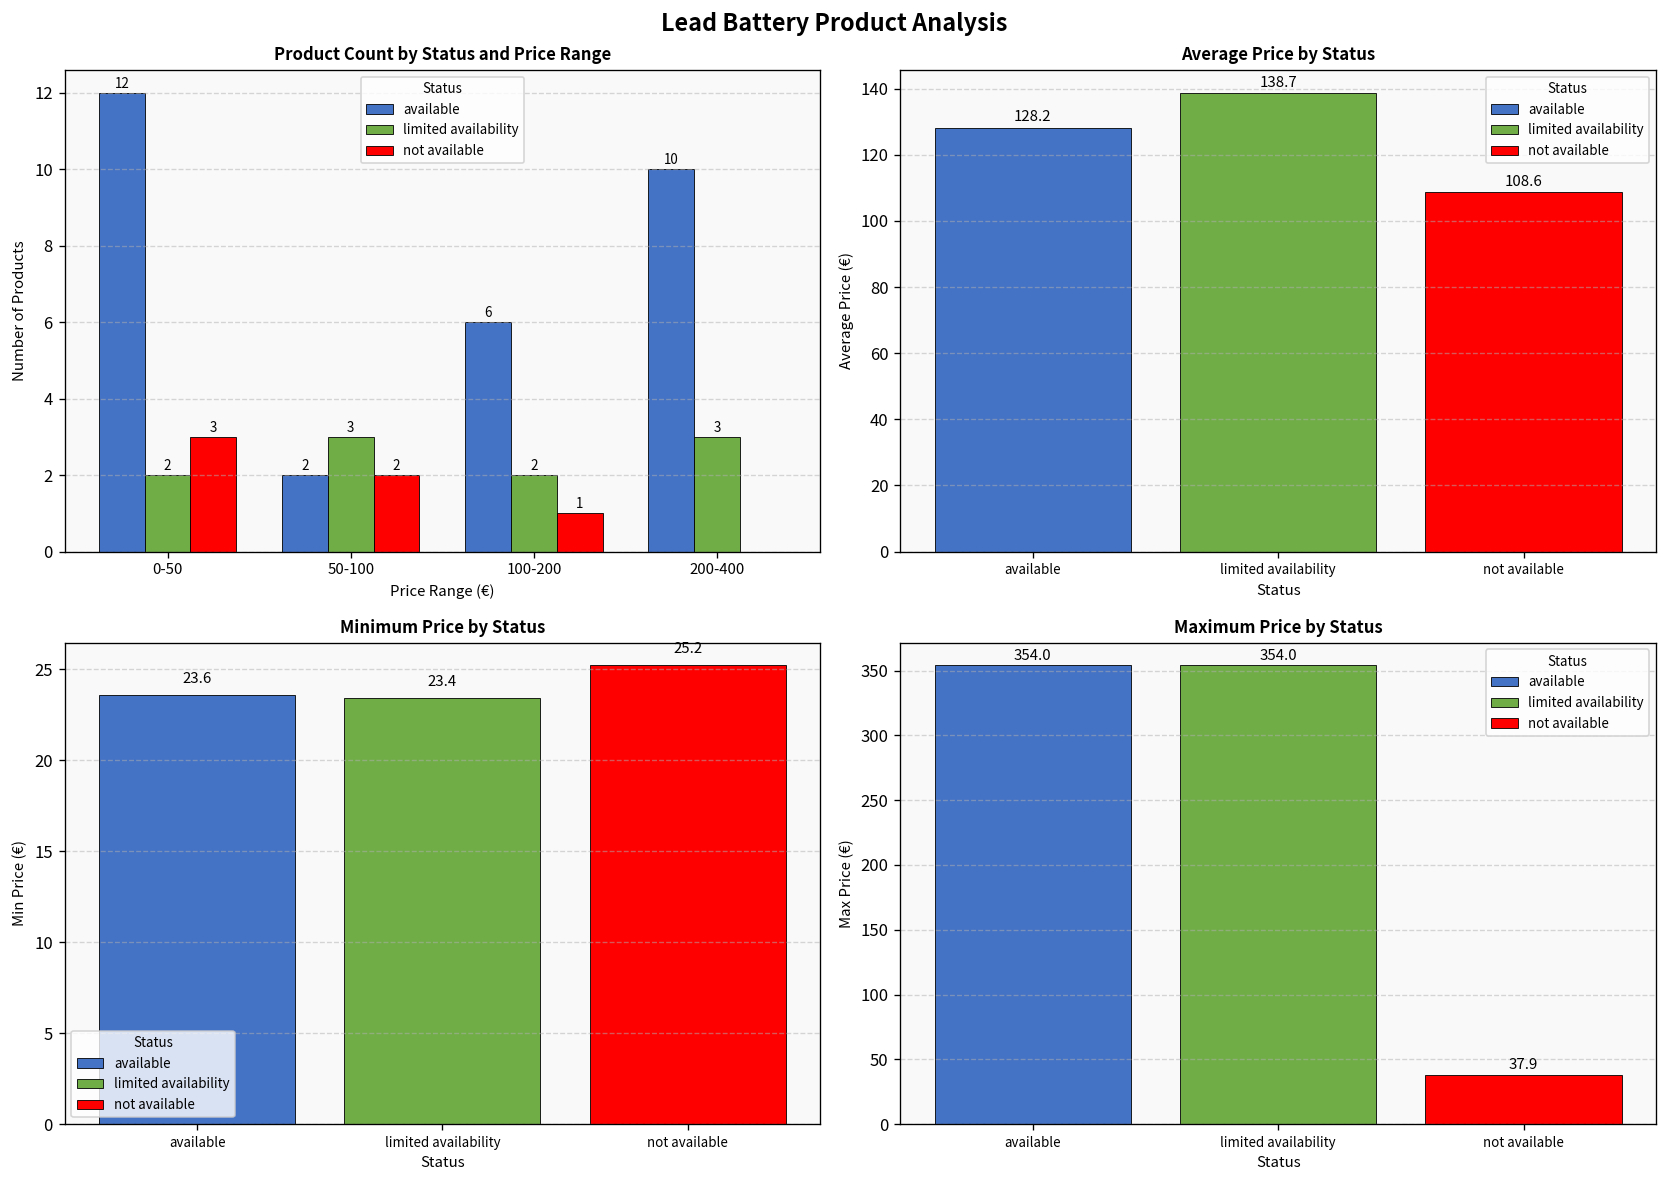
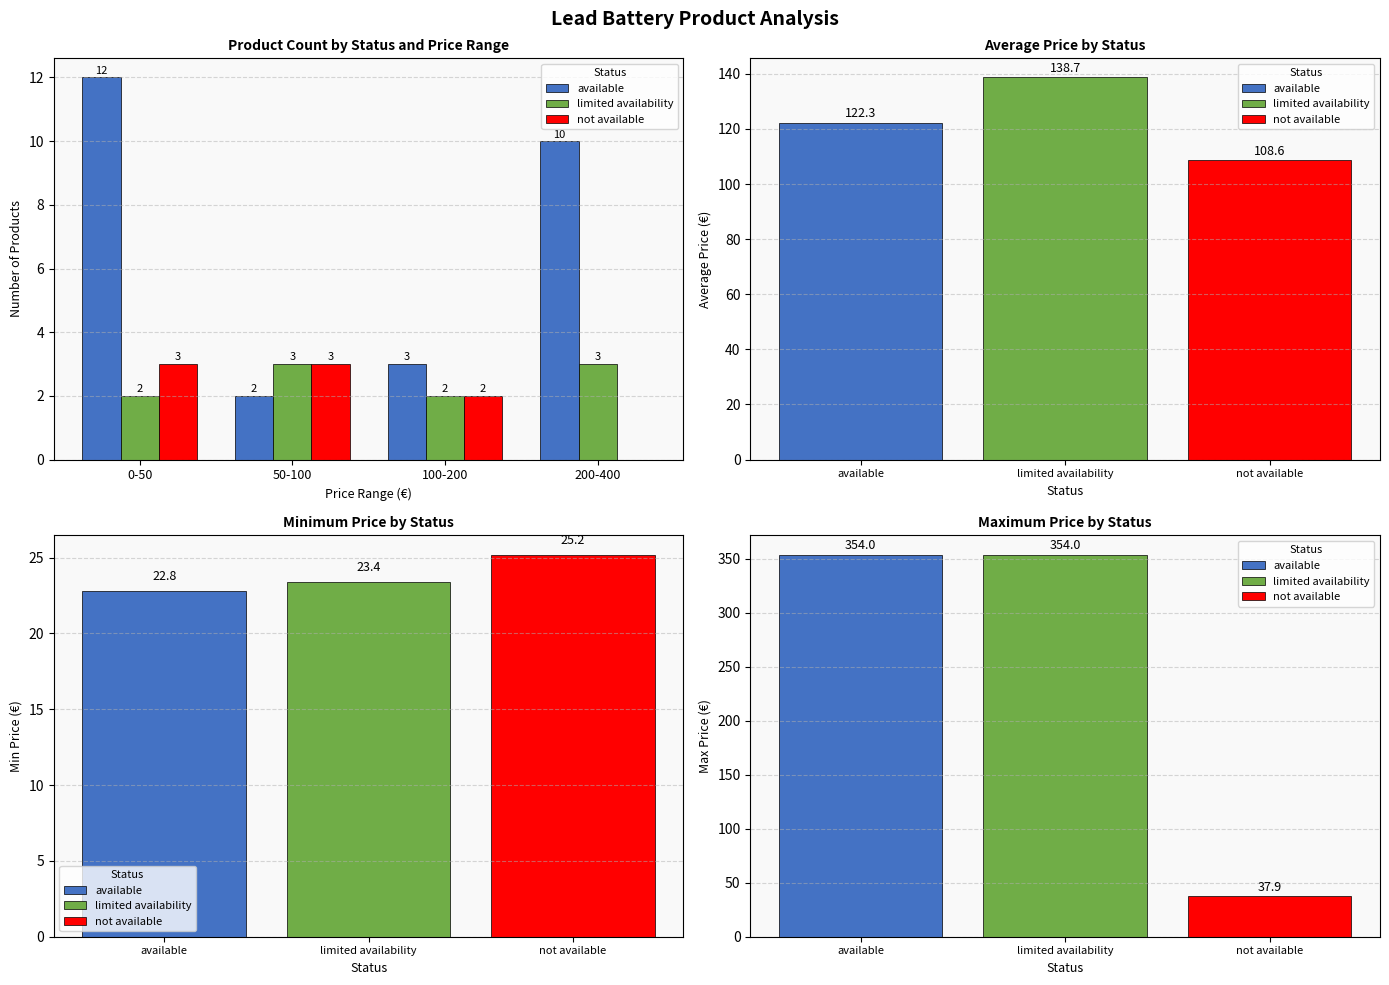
  {
    "Product Count by Status and Price Range": {
      "available": {
        "0-50": 12,
        "50-100": 2,
-       "100-200": 6,
+       "100-200": 3,
        "200-400": 10
      },
      "limited availability": {
        "0-50": 2,
        "50-100": 3,
        "100-200": 2,
        "200-400": 3
      },
      "not available": {
        "0-50": 3,
-       "50-100": 2,
-       "100-200": 1
+       "50-100": 3,
+       "100-200": 2
      }
    },
    "Average Price by Status": {
-     "available": 128.2,
+     "available": 122.3,
      "limited availability": 138.7,
      "not available": 108.6
    },
    "Minimum Price by Status": {
-     "available": 23.6,
+     "available": 22.8,
      "limited availability": 23.4,
      "not available": 25.2
    },
    "Maximum Price by Status": {
      "available": 354.0,
      "limited availability": 354.0,
      "not available": 37.9
    }
  }
